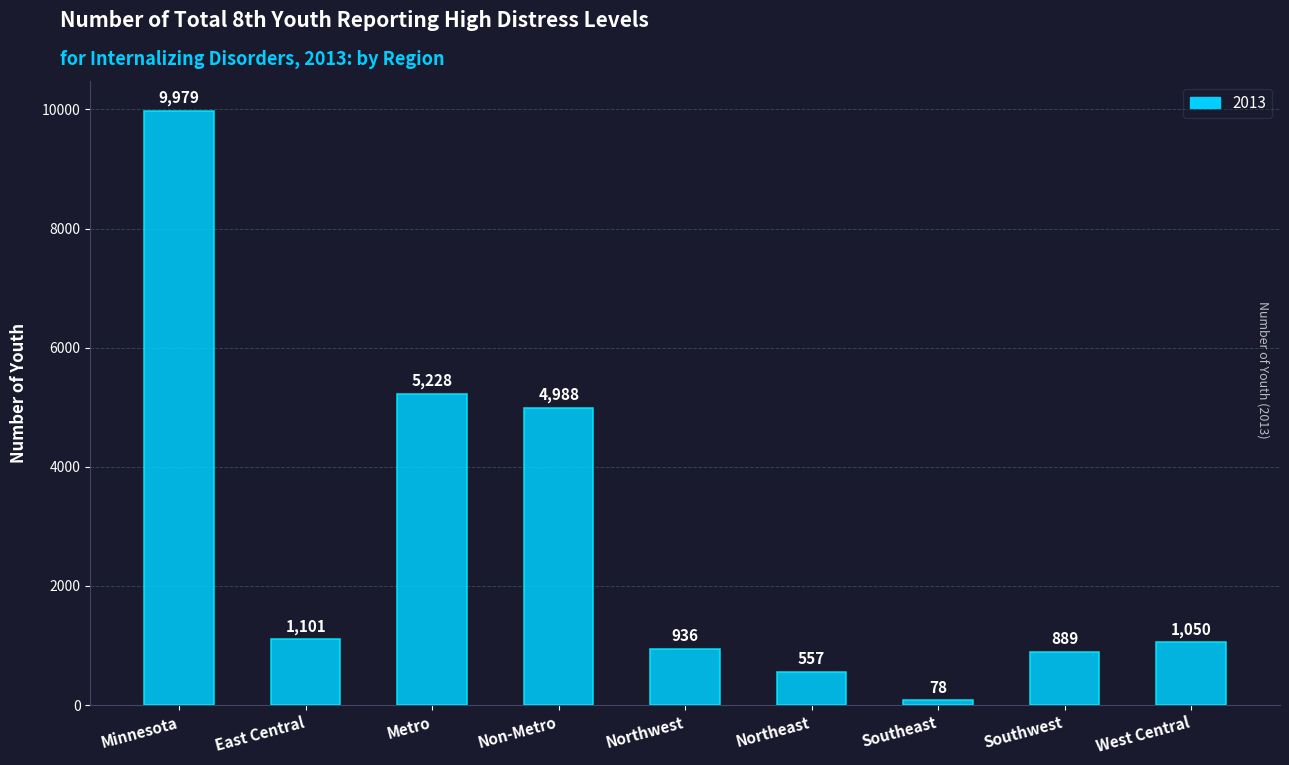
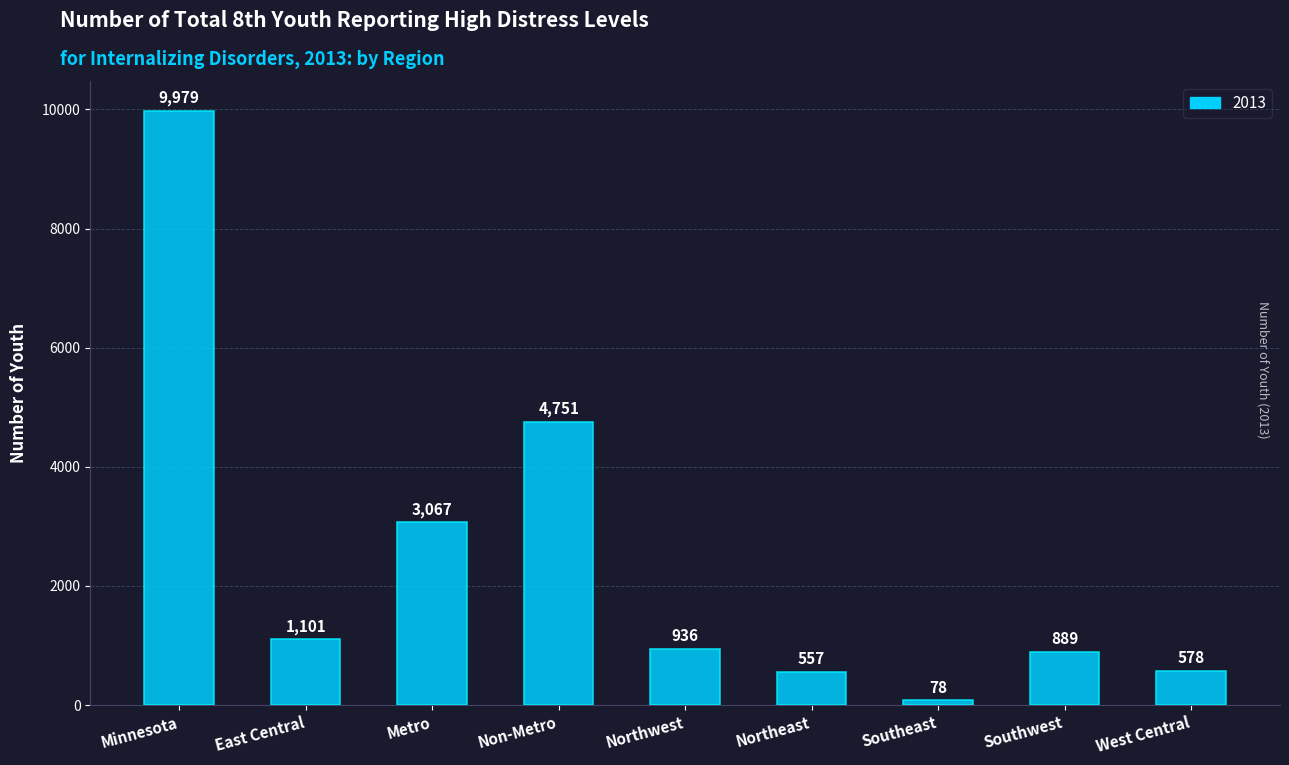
  {
    "Minnesota": "9,979",
    "East Central": "1,101",
-   "Metro": "5,228",
-   "Non-Metro": "4,988",
+   "Metro": "3,067",
+   "Non-Metro": "4,751",
    "Northeast": "557",
    "Southwest": "889",
-   "West Central": "1,050"
+   "West Central": "578"
  }
